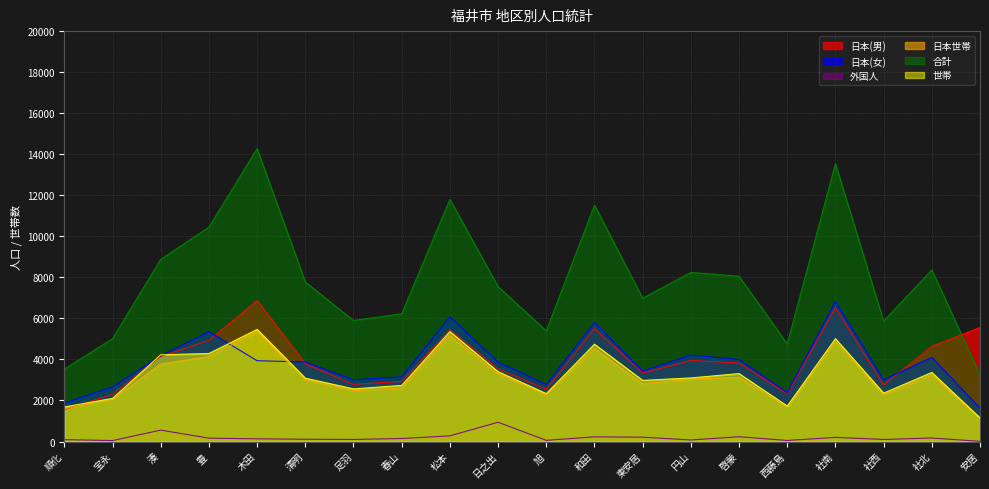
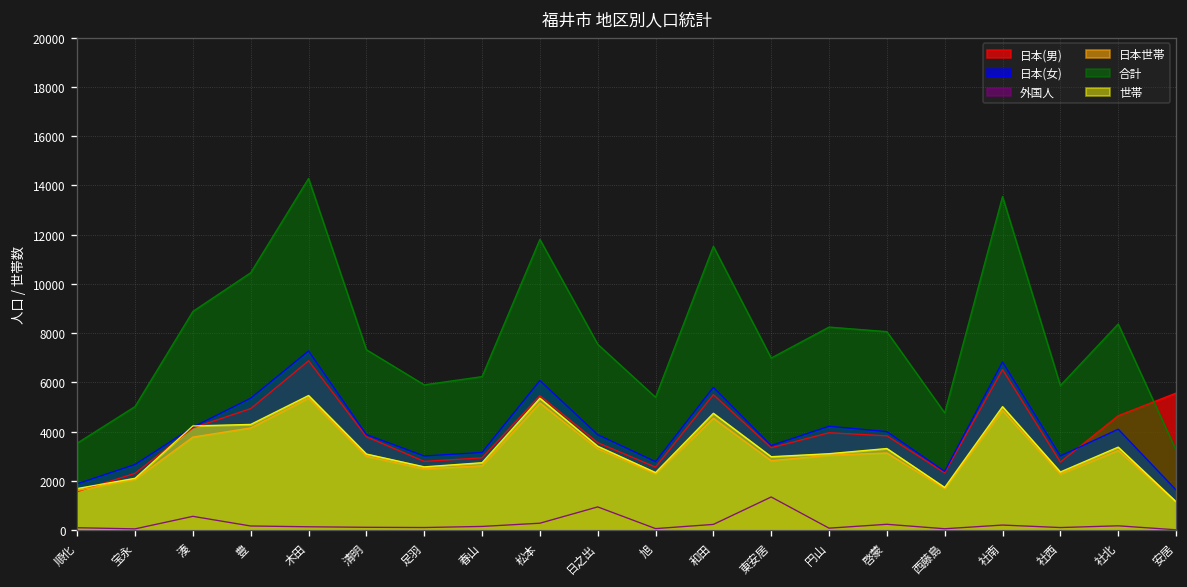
  {
    "日本(男)": {
      "宝永": 2300,
      "豊": 4900,
      "木田": 6900,
      "足羽": 2800,
      "春山": 2900,
      "日之出": 3500,
      "旭": 2600,
      "和田": 5500,
      "円山": 4000,
      "啓蒙": 3800,
      "社南": 6500,
      "社西": 2800,
      "社北": 4600,
      "安居": 5600
    },
    "日本(女)": {
      "順化": 1900,
      "宝永": 2700,
      "豊": 5400,
-     "木田": 3900,
+     "木田": 7300,
      "足羽": 3000,
      "春山": 3200,
      "松本": 6100,
      "日之出": 3900,
      "旭": 2800,
      "和田": 5800,
      "円山": 4200,
      "啓蒙": 4000,
      "社南": 6800,
      "社西": 3000,
      "社北": 4100,
      "安居": 1600
    },
    "外国人": {
      "順化": 100,
      "宝永": 0,
      "湊": 600,
      "豊": 200,
      "木田": 100,
      "清明": 100,
      "足羽": 100,
      "春山": 100,
      "松本": 300,
      "日之出": 900,
      "旭": 100,
      "和田": 200,
-     "東安居": 200,
+     "東安居": 1300,
      "円山": 100,
      "啓蒙": 200,
      "西藤島": 100,
      "社南": 200,
      "社西": 100,
      "社北": 200,
      "安居": 0
    },
    "合計": {
      "順化": 3500,
      "宝永": 5000,
      "湊": 8900,
      "豊": 10500,
      "木田": 14300,
-     "清明": 7800,
+     "清明": 7300,
      "足羽": 5900,
      "春山": 6200,
      "松本": 11800,
      "日之出": 7500,
      "旭": 5400,
      "和田": 11500,
      "東安居": 7000,
      "円山": 8200,
      "啓蒙": 8100,
      "西藤島": 4800,
      "社南": 13500,
      "社西": 5900,
      "社北": 8400,
      "安居": 3200
    }
  }
